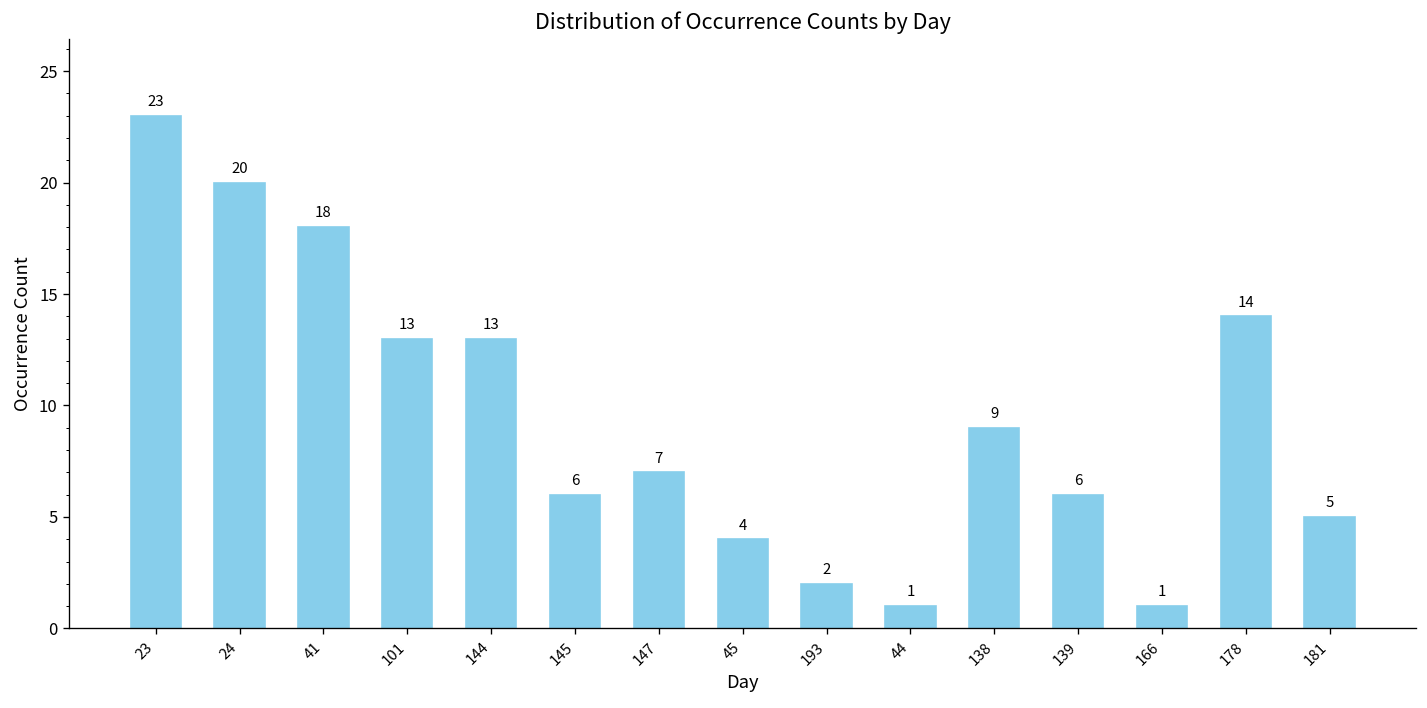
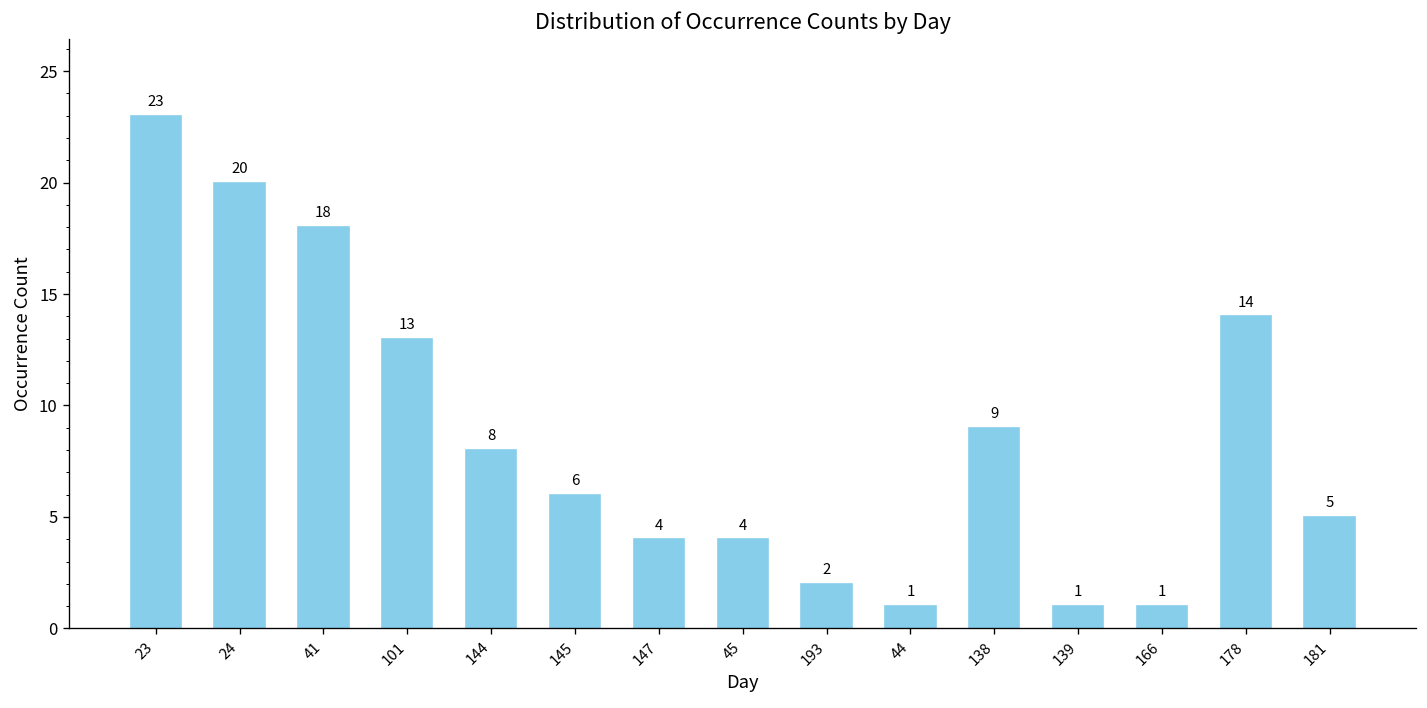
  {
    "23": 23,
    "24": 20,
    "41": 18,
    "101": 13,
-   "144": 13,
+   "144": 8,
    "145": 6,
-   "147": 7,
+   "147": 4,
    "45": 4,
    "193": 2,
    "44": 1,
    "138": 9,
-   "139": 6,
+   "139": 1,
    "166": 1,
    "178": 14,
    "181": 5
  }
